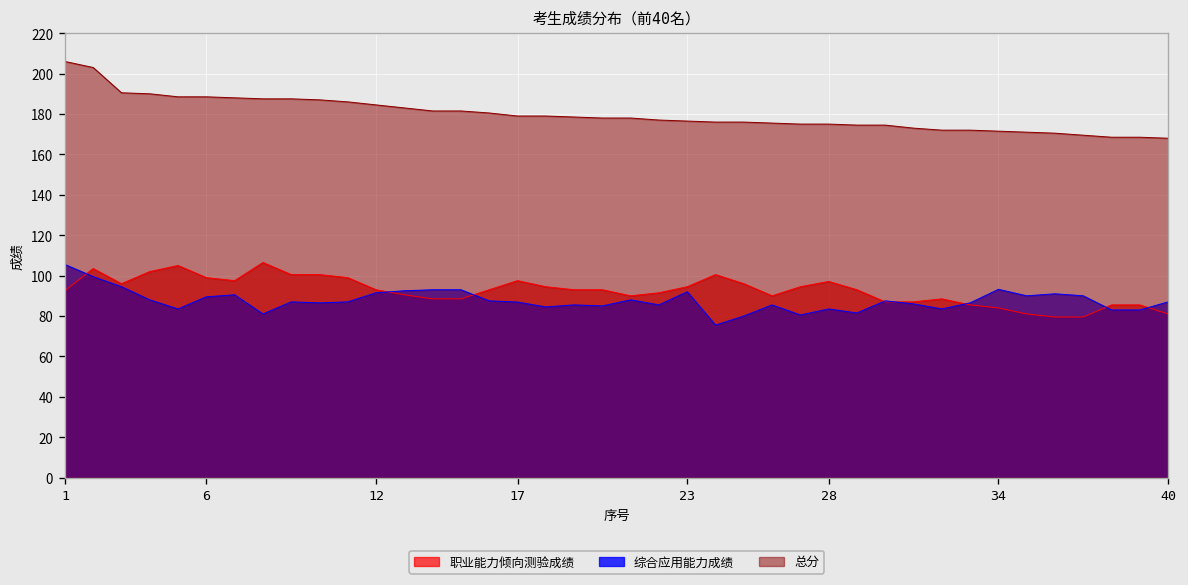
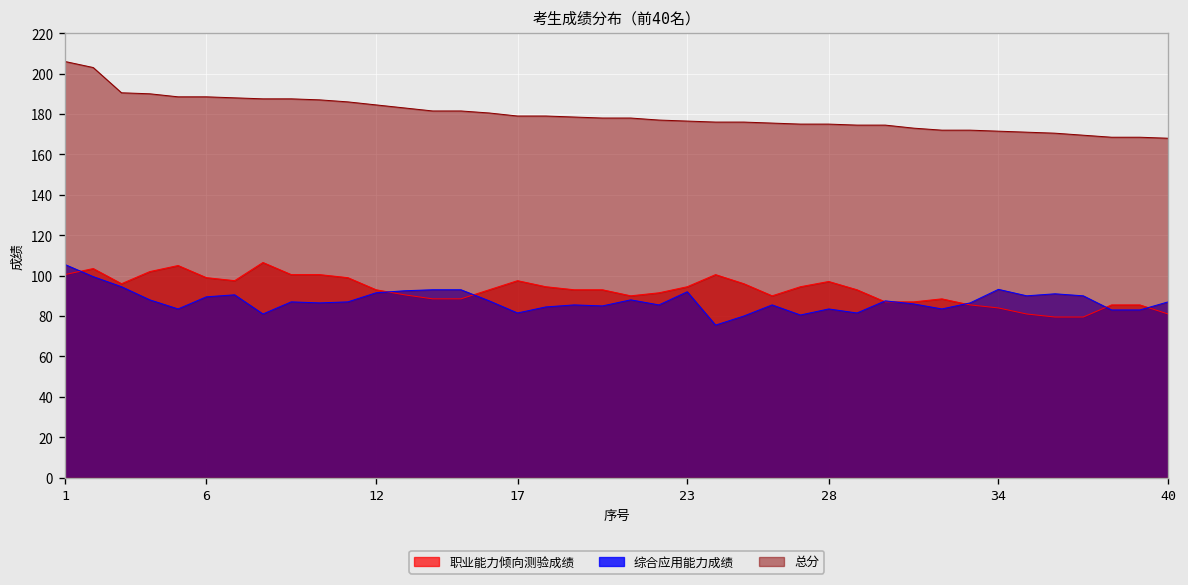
  {
    "职业能力倾向测验成绩": {
-     "1": 93,
+     "1": 101,
      "6": 99,
      "12": 93,
      "17": 98,
      "23": 95,
      "28": 97,
      "34": 84,
      "40": 81
    },
    "综合应用能力成绩": {
      "1": 106,
      "6": 90,
      "12": 92,
-     "17": 87,
+     "17": 82,
      "23": 92,
      "28": 84,
      "34": 93,
      "40": 87
    },
    "总分": {
      "1": 206,
      "6": 189,
      "12": 185,
      "17": 179,
      "23": 177,
      "28": 175,
      "34": 172,
      "40": 168
    }
  }
